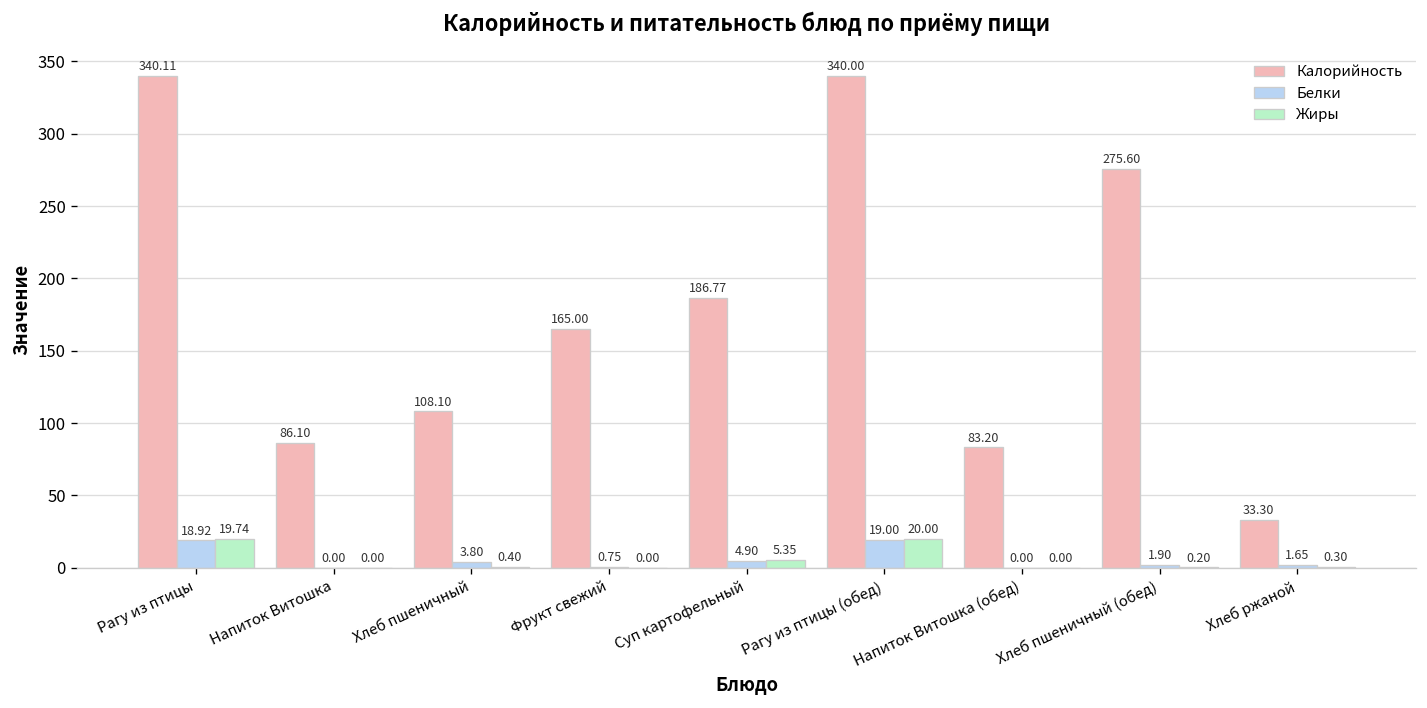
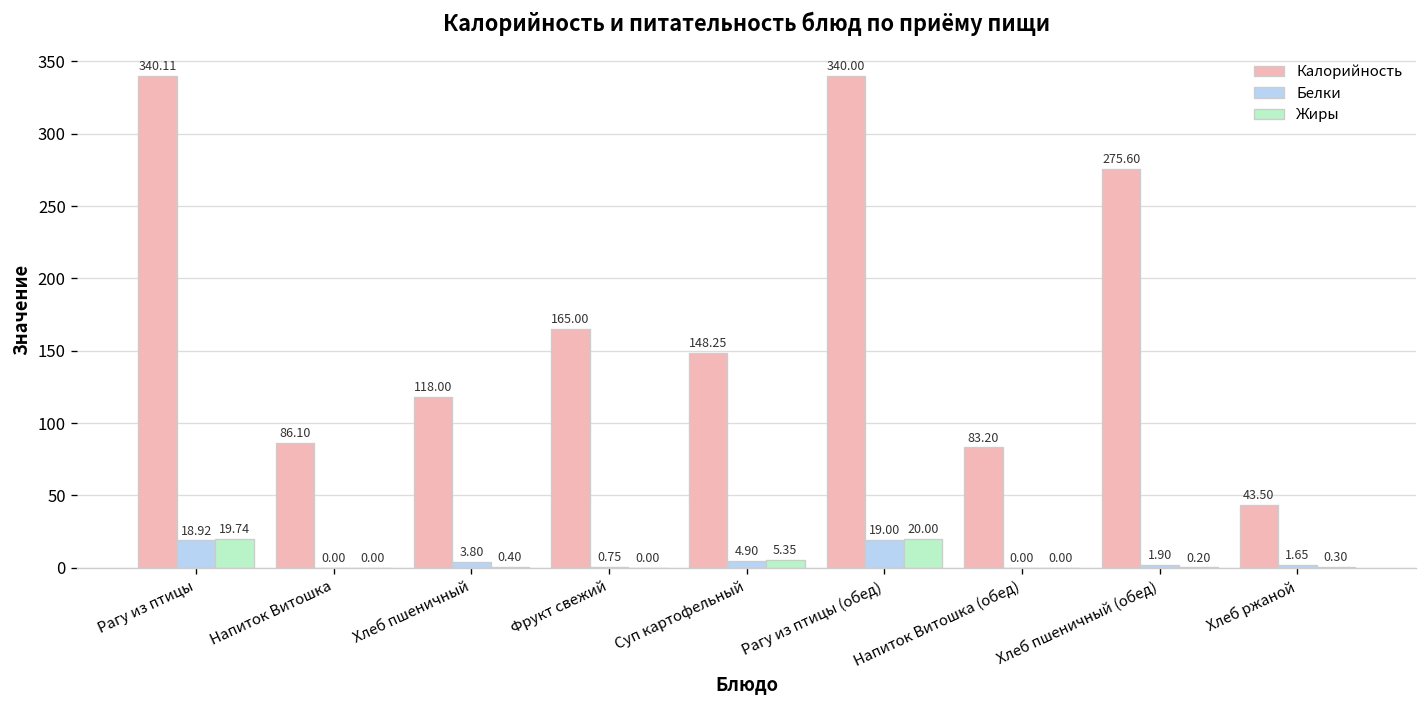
  {
    "Калорийность": {
      "Рагу из птицы": 340.11,
      "Напиток Витошка": 86.10,
-     "Хлеб пшеничный": 108.10,
+     "Хлеб пшеничный": 118.00,
      "Фрукт свежий": 165.00,
-     "Суп картофельный": 186.77,
+     "Суп картофельный": 148.25,
      "Рагу из птицы (обед)": 340.00,
      "Напиток Витошка (обед)": 83.20,
      "Хлеб пшеничный (обед)": 275.60,
-     "Хлеб ржаной": 33.30
+     "Хлеб ржаной": 43.50
    }
  }
